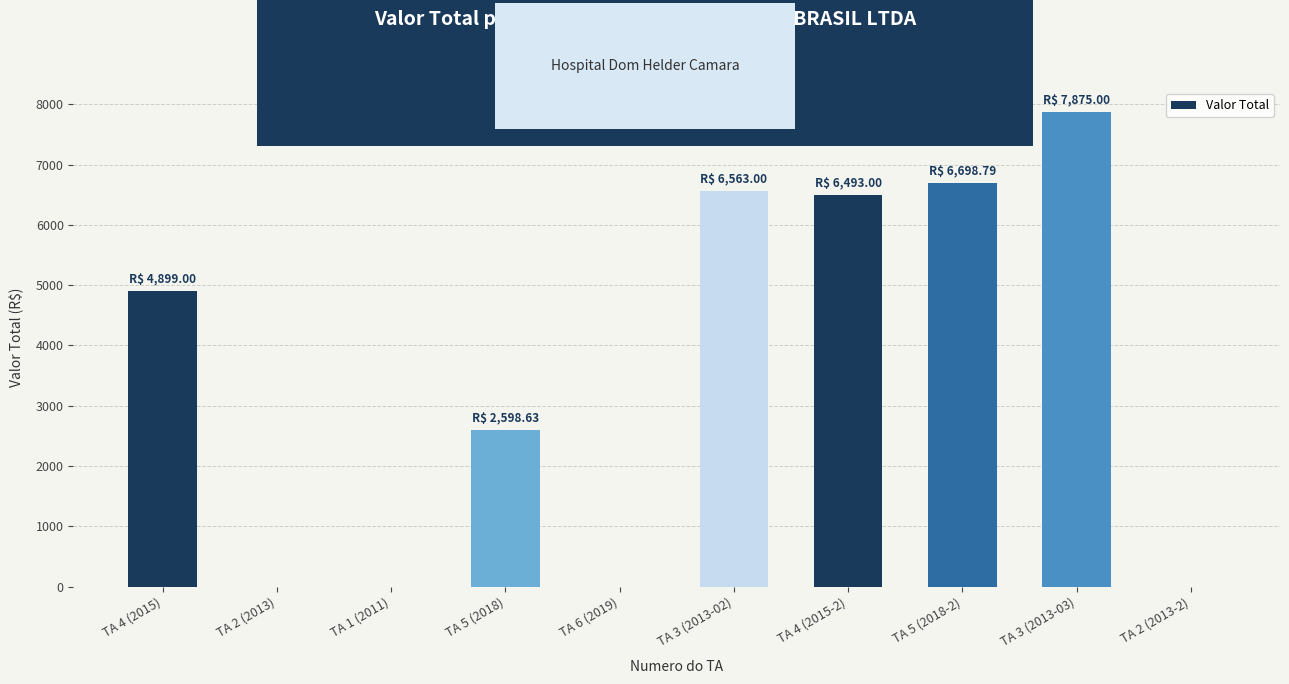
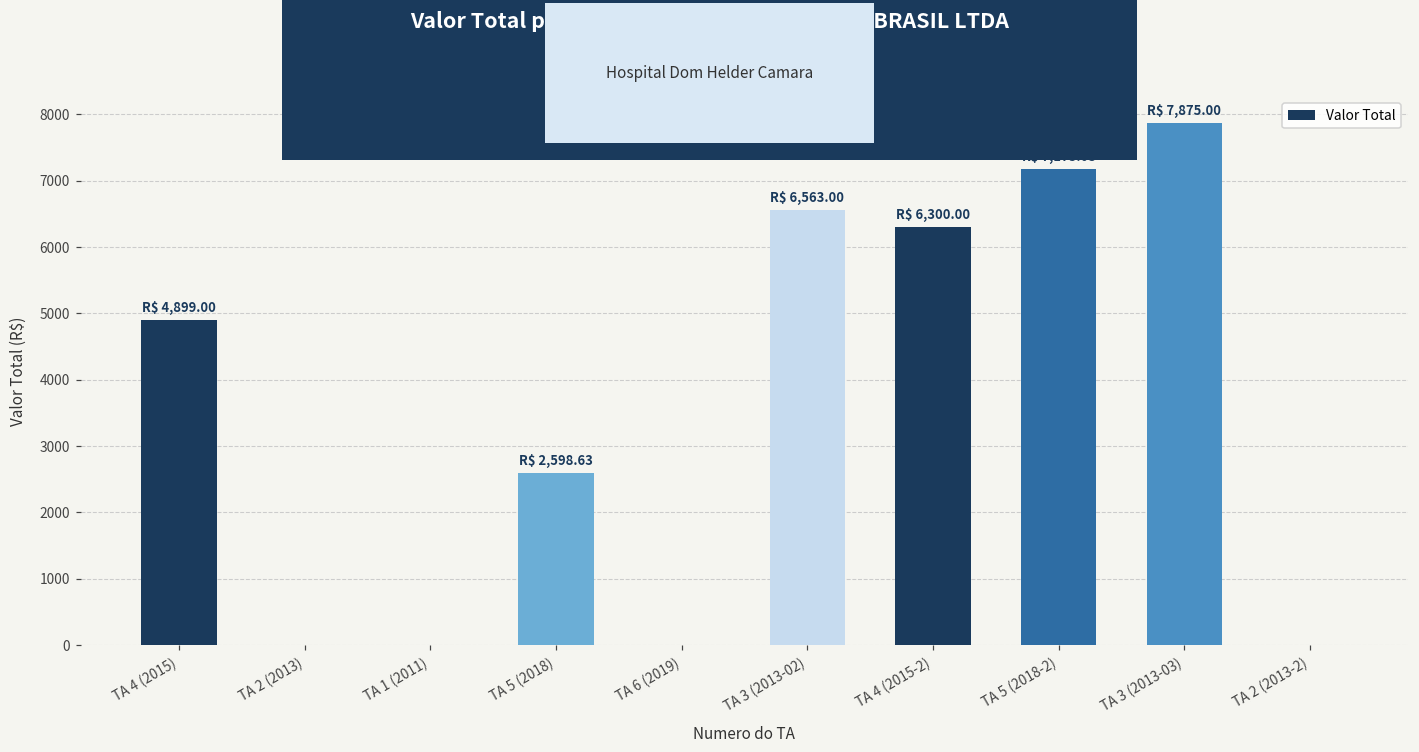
  {
    "TA 4 (2015)": "4,899.00",
    "TA 5 (2018)": "2,598.63",
    "TA 3 (2013-02)": "6,563.00",
-   "TA 4 (2015-2)": "6,493.00",
-   "TA 5 (2018-2)": "6700",
+   "TA 4 (2015-2)": "6,300.00",
+   "TA 5 (2018-2)": "7200",
    "TA 3 (2013-03)": "7,875.00"
  }
